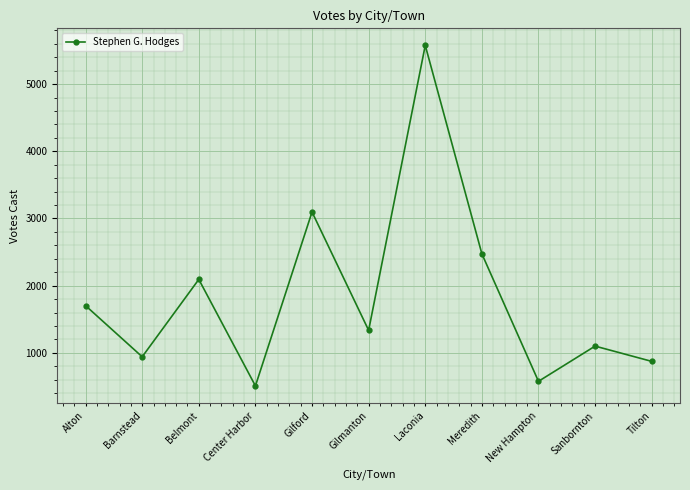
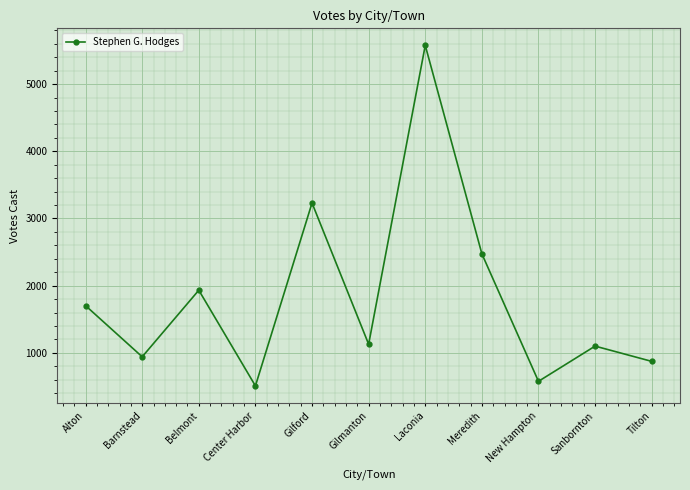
  {
    "Alton": 1700,
    "Barnstead": 900,
-   "Belmont": 2100,
+   "Belmont": 1900,
    "Center Harbor": 500,
-   "Gilford": 3100,
-   "Gilmanton": 1300,
+   "Gilford": 3200,
+   "Gilmanton": 1100,
    "Laconia": 5600,
    "Meredith": 2500,
    "New Hampton": 600,
    "Sanbornton": 1100,
    "Tilton": 900
  }
